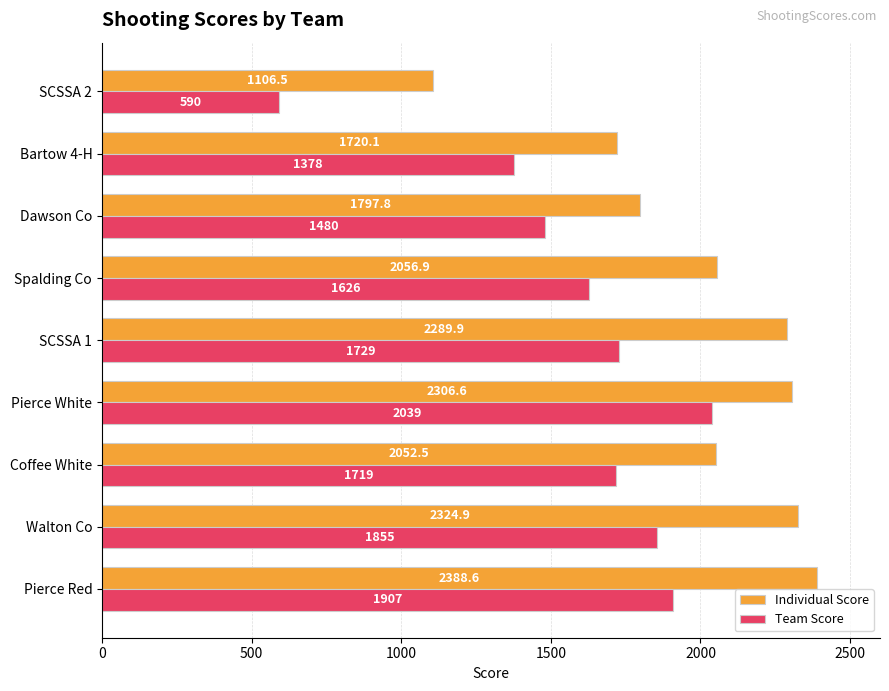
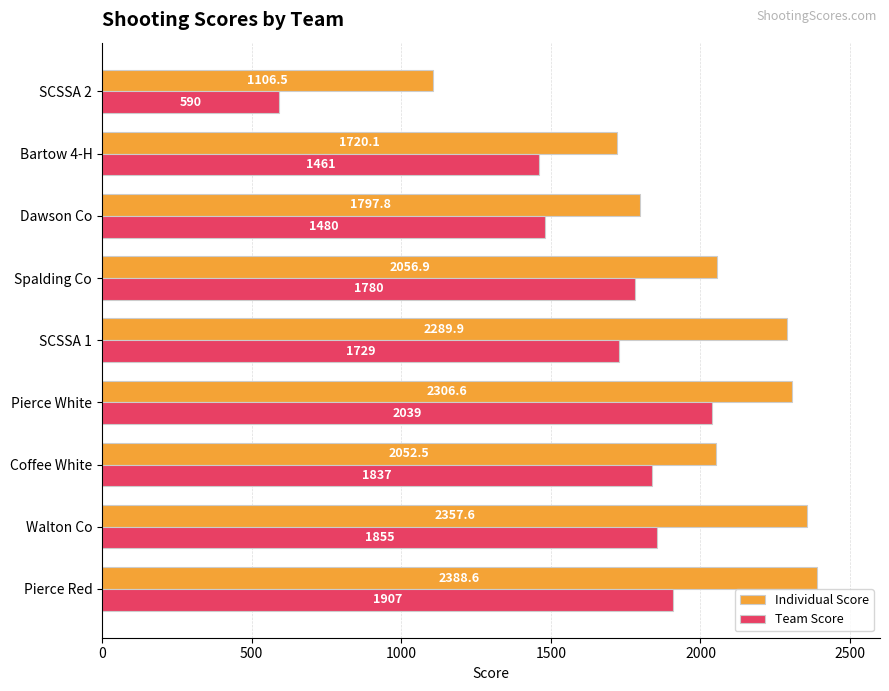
  {
    "Individual Score": {
      "SCSSA 2": 1106.5,
      "Bartow 4-H": 1720.1,
      "Dawson Co": 1797.8,
      "Spalding Co": 2056.9,
      "SCSSA 1": 2289.9,
      "Pierce White": 2306.6,
      "Coffee White": 2052.5,
-     "Walton Co": 2324.9,
+     "Walton Co": 2357.6,
      "Pierce Red": 2388.6
    },
    "Team Score": {
      "SCSSA 2": 590,
-     "Bartow 4-H": 1378,
+     "Bartow 4-H": 1461,
      "Dawson Co": 1480,
-     "Spalding Co": 1626,
+     "Spalding Co": 1780,
      "SCSSA 1": 1729,
      "Pierce White": 2039,
-     "Coffee White": 1719,
+     "Coffee White": 1837,
      "Walton Co": 1855,
      "Pierce Red": 1907
    }
  }
